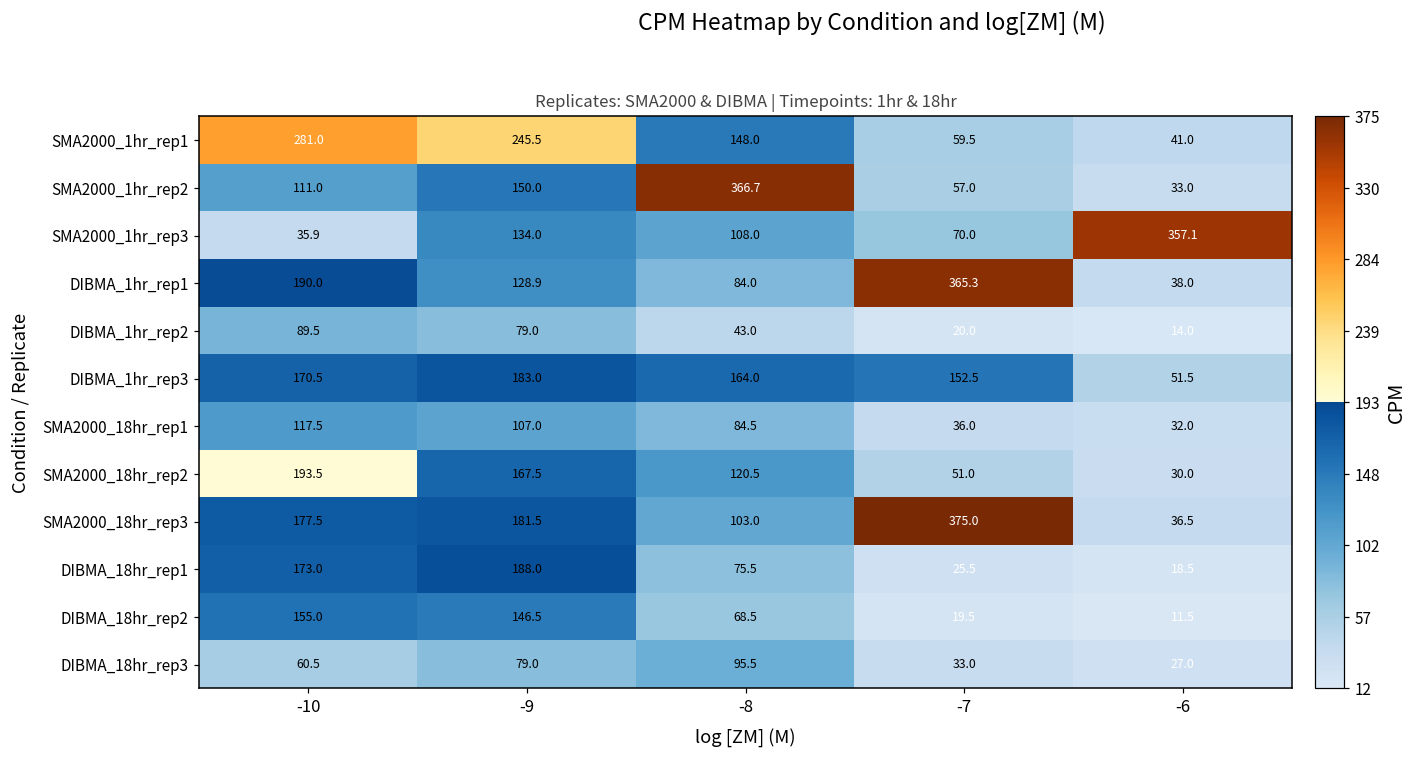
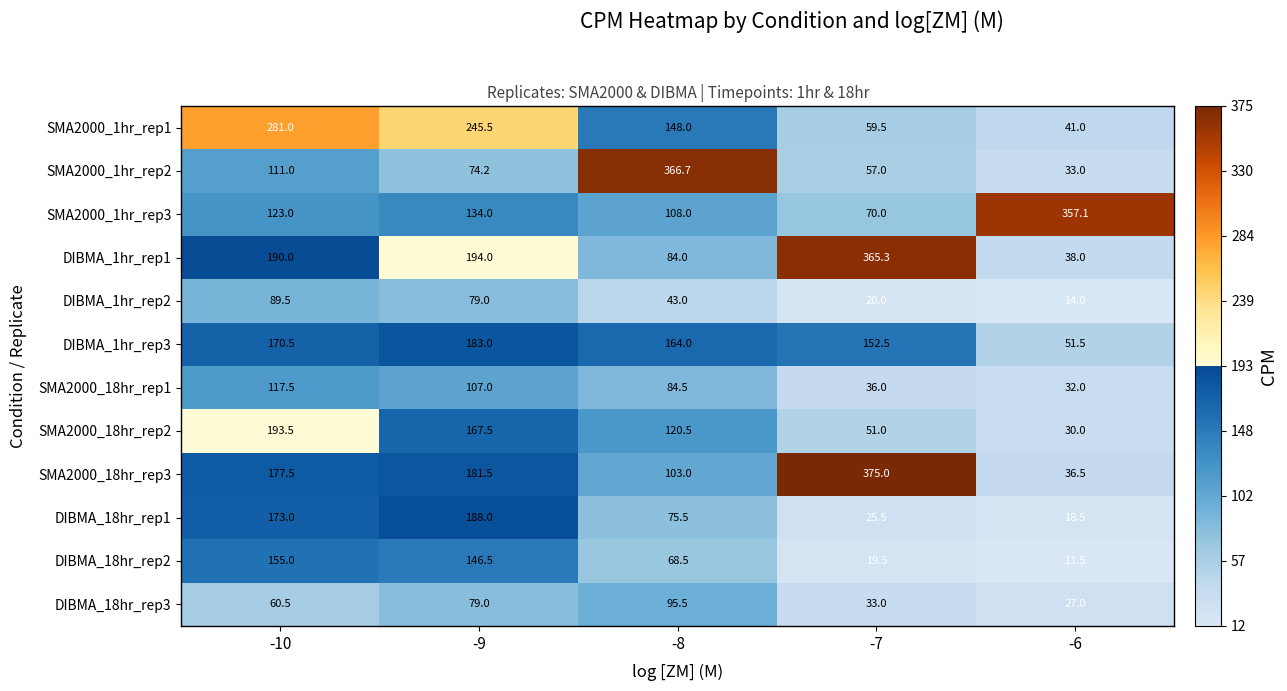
  {
    "SMA2000_1hr_rep1": {
      "-10": 281.0,
      "-9": 245.5,
      "-8": 148.0,
      "-7": 59.5,
      "-6": 41.0
    },
    "SMA2000_1hr_rep2": {
      "-10": 111.0,
-     "-9": 150.0,
+     "-9": 74.2,
      "-8": 366.7,
      "-7": 57.0,
      "-6": 33.0
    },
    "SMA2000_1hr_rep3": {
-     "-10": 35.9,
+     "-10": 123.0,
      "-9": 134.0,
      "-8": 108.0,
      "-7": 70.0,
      "-6": 357.1
    },
    "DIBMA_1hr_rep1": {
      "-10": 190.0,
-     "-9": 128.9,
+     "-9": 194.0,
      "-8": 84.0,
      "-7": 365.3,
      "-6": 38.0
    },
    "DIBMA_1hr_rep2": {
      "-10": 89.5,
      "-9": 79.0,
      "-8": 43.0
    },
    "DIBMA_1hr_rep3": {
      "-10": 170.5,
      "-9": 183.0,
      "-8": 164.0,
      "-7": 152.5,
      "-6": 51.5
    },
    "SMA2000_18hr_rep1": {
      "-10": 117.5,
      "-9": 107.0,
      "-8": 84.5,
      "-7": 36.0,
      "-6": 32.0
    },
    "SMA2000_18hr_rep2": {
      "-10": 193.5,
      "-9": 167.5,
      "-8": 120.5,
      "-7": 51.0,
      "-6": 30.0
    },
    "SMA2000_18hr_rep3": {
      "-10": 177.5,
      "-9": 181.5,
      "-8": 103.0,
      "-7": 375.0,
      "-6": 36.5
    },
    "DIBMA_18hr_rep1": {
      "-10": 173.0,
      "-9": 188.0,
      "-8": 75.5,
      "-7": 25.5
    },
    "DIBMA_18hr_rep2": {
      "-10": 155.0,
      "-9": 146.5,
      "-8": 68.5
    },
    "DIBMA_18hr_rep3": {
      "-10": 60.5,
      "-9": 79.0,
      "-8": 95.5,
      "-7": 33.0,
      "-6": 27.0
    }
  }
